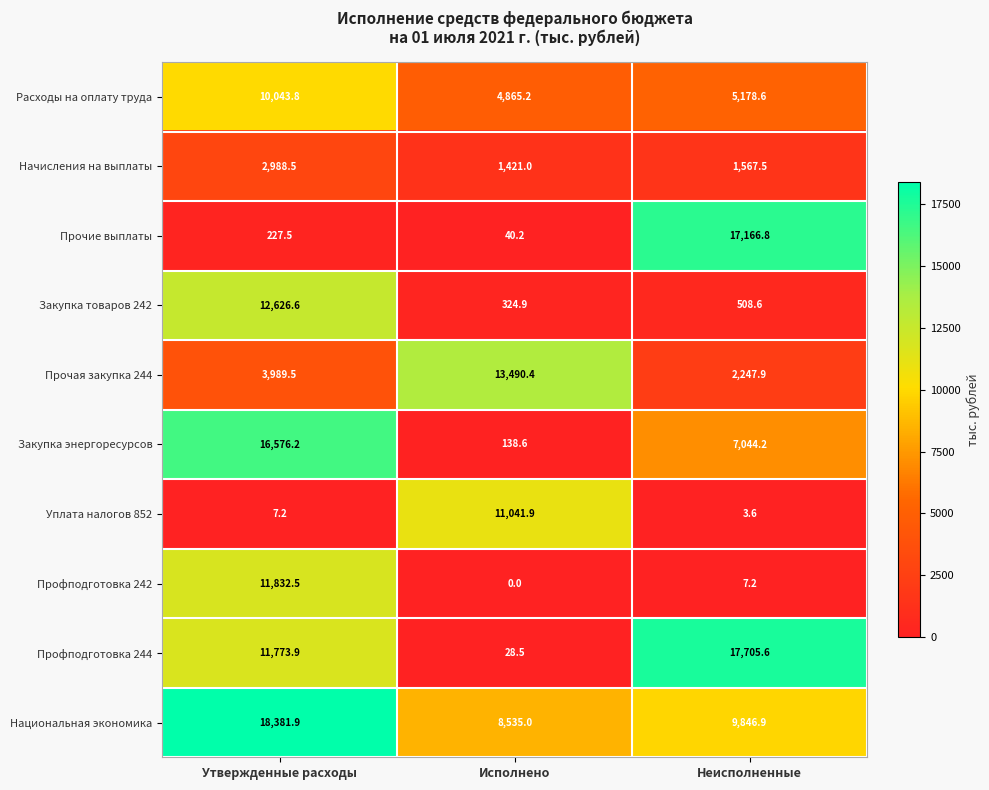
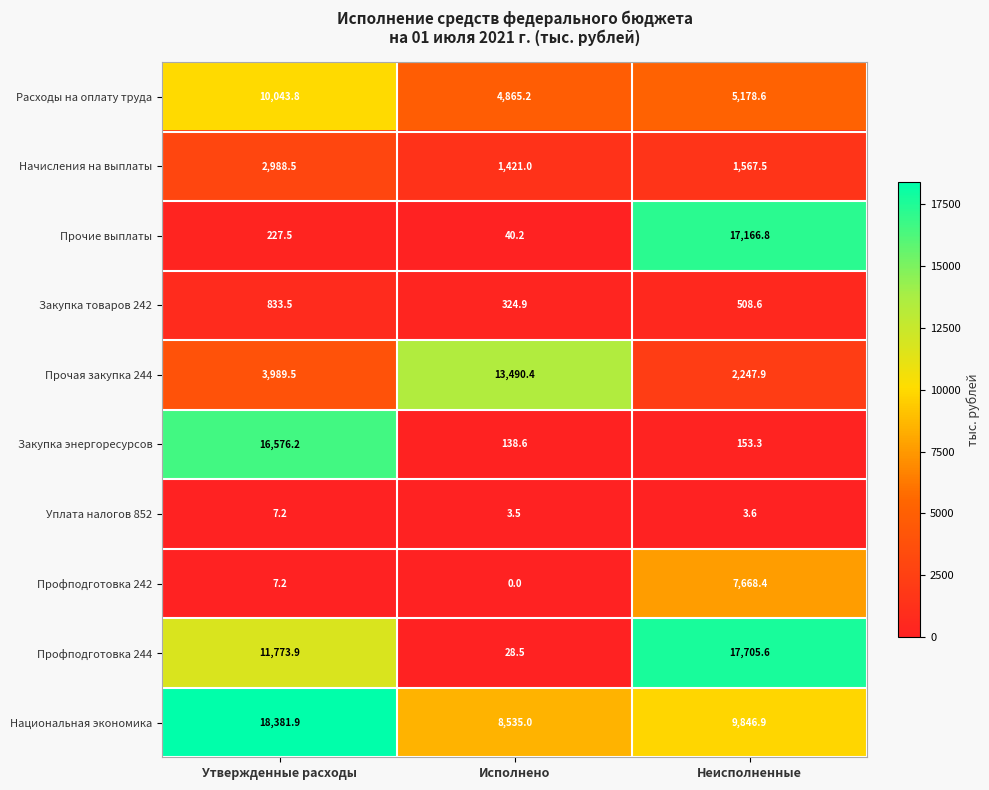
  {
    "Расходы на оплату труда": {
      "Утвержденные расходы": "10,043.8",
      "Исполнено": "4,865.2",
      "Неисполненные": "5,178.6"
    },
    "Начисления на выплаты": {
      "Утвержденные расходы": "2,988.5",
      "Исполнено": "1,421.0",
      "Неисполненные": "1,567.5"
    },
    "Прочие выплаты": {
      "Утвержденные расходы": "227.5",
      "Исполнено": "40.2",
      "Неисполненные": "17,166.8"
    },
    "Закупка товаров 242": {
-     "Утвержденные расходы": "12,626.6",
+     "Утвержденные расходы": "833.5",
      "Исполнено": "324.9",
      "Неисполненные": "508.6"
    },
    "Прочая закупка 244": {
      "Утвержденные расходы": "3,989.5",
      "Исполнено": "13,490.4",
      "Неисполненные": "2,247.9"
    },
    "Закупка энергоресурсов": {
      "Утвержденные расходы": "16,576.2",
      "Исполнено": "138.6",
-     "Неисполненные": "7,044.2"
+     "Неисполненные": "153.3"
    },
    "Уплата налогов 852": {
      "Утвержденные расходы": "7.2",
-     "Исполнено": "11,041.9",
+     "Исполнено": "3.5",
      "Неисполненные": "3.6"
    },
    "Профподготовка 242": {
-     "Утвержденные расходы": "11,832.5",
+     "Утвержденные расходы": "7.2",
      "Исполнено": "0.0",
-     "Неисполненные": "7.2"
+     "Неисполненные": "7,668.4"
    },
    "Профподготовка 244": {
      "Утвержденные расходы": "11,773.9",
      "Исполнено": "28.5",
      "Неисполненные": "17,705.6"
    },
    "Национальная экономика": {
      "Утвержденные расходы": "18,381.9",
      "Исполнено": "8,535.0",
      "Неисполненные": "9,846.9"
    }
  }
